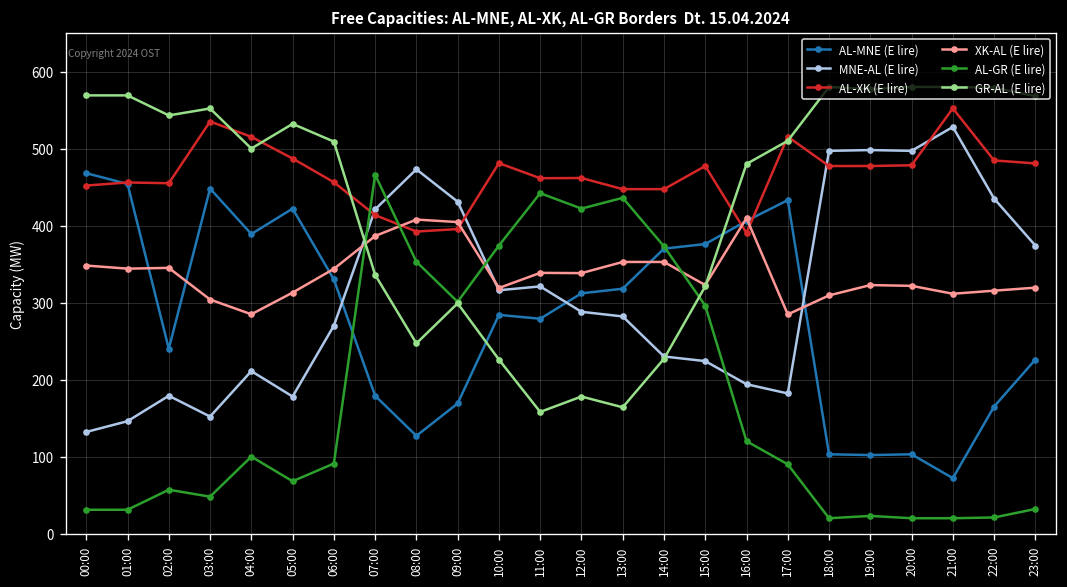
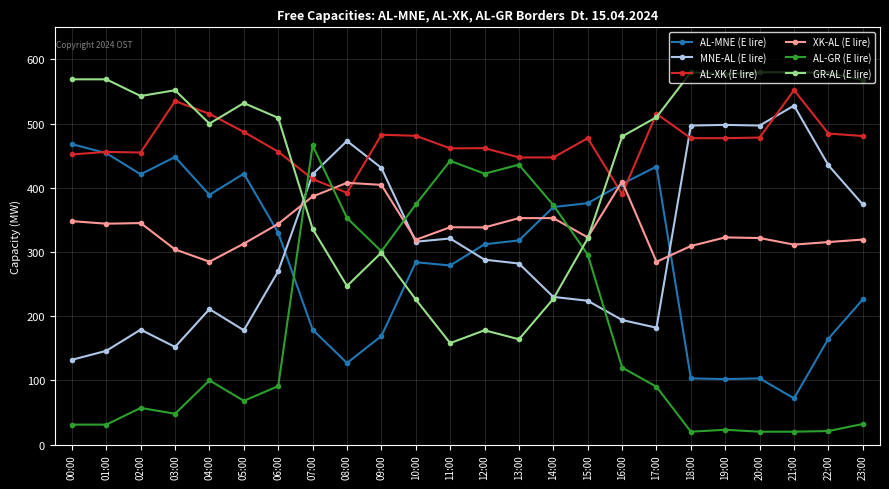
  {
    "AL-MNE (E lire)": {
      "00:00": 470,
-     "02:00": 240,
+     "02:00": 420,
      "03:00": 450,
      "04:00": 390,
      "05:00": 420,
      "06:00": 330,
      "07:00": 180,
      "08:00": 130,
      "09:00": 170,
      "10:00": 280,
      "11:00": 280,
      "12:00": 310,
      "13:00": 320,
      "15:00": 380,
      "17:00": 430,
      "18:00": 100,
      "19:00": 100,
      "20:00": 100,
      "21:00": 70,
      "22:00": 170,
      "23:00": 230
    },
    "MNE-AL (E lire)": {
      "00:00": 130,
      "01:00": 150,
      "02:00": 180,
      "03:00": 150,
      "04:00": 210,
      "05:00": 180,
      "06:00": 270,
      "07:00": 420,
      "08:00": 470,
      "09:00": 430,
      "11:00": 320,
      "12:00": 290,
      "13:00": 280,
      "15:00": 220,
      "16:00": 190,
      "17:00": 180,
      "18:00": 500,
      "19:00": 500,
      "20:00": 500,
      "21:00": 530,
      "22:00": 440,
      "23:00": 370
    },
    "AL-XK (E lire)": {
      "00:00": 450,
      "02:00": 450,
      "03:00": 540,
      "04:00": 520,
      "05:00": 490,
      "06:00": 460,
      "07:00": 410,
      "08:00": 390,
-     "09:00": 400,
+     "09:00": 480,
      "10:00": 480,
      "11:00": 460,
      "12:00": 460,
      "13:00": 450,
      "14:00": 450,
      "15:00": 480,
      "16:00": 390,
      "17:00": 520,
      "18:00": 480,
      "19:00": 480,
      "20:00": 480,
      "21:00": 550,
      "22:00": 480,
      "23:00": 480
    },
    "XK-AL (E lire)": {
      "00:00": 350,
      "01:00": 340,
      "02:00": 350,
      "03:00": 300,
      "04:00": 280,
      "05:00": 310,
      "06:00": 340,
      "07:00": 390,
      "08:00": 410,
      "09:00": 400,
      "11:00": 340,
      "12:00": 340,
      "13:00": 350,
      "14:00": 350,
      "17:00": 280,
      "18:00": 310,
      "19:00": 320,
      "20:00": 320,
      "21:00": 310,
      "22:00": 320,
      "23:00": 320
    },
    "AL-GR (E lire)": {
      "00:00": 30,
      "01:00": 30,
      "02:00": 60,
      "03:00": 50,
      "04:00": 100,
      "05:00": 70,
      "06:00": 90,
      "07:00": 470,
      "08:00": 350,
      "10:00": 370,
      "11:00": 440,
      "12:00": 420,
      "13:00": 440,
      "15:00": 300,
      "16:00": 120,
      "17:00": 90,
      "18:00": 20,
      "19:00": 20,
      "20:00": 20,
      "21:00": 20,
      "22:00": 20,
      "23:00": 30
    },
    "GR-AL (E lire)": {
      "00:00": 570,
      "01:00": 570,
      "02:00": 540,
      "03:00": 550,
      "04:00": 500,
      "05:00": 530,
      "06:00": 510,
      "07:00": 340,
      "08:00": 250,
      "10:00": 230,
      "11:00": 160,
      "12:00": 180,
      "13:00": 160,
      "16:00": 480,
      "17:00": 510
    }
  }
